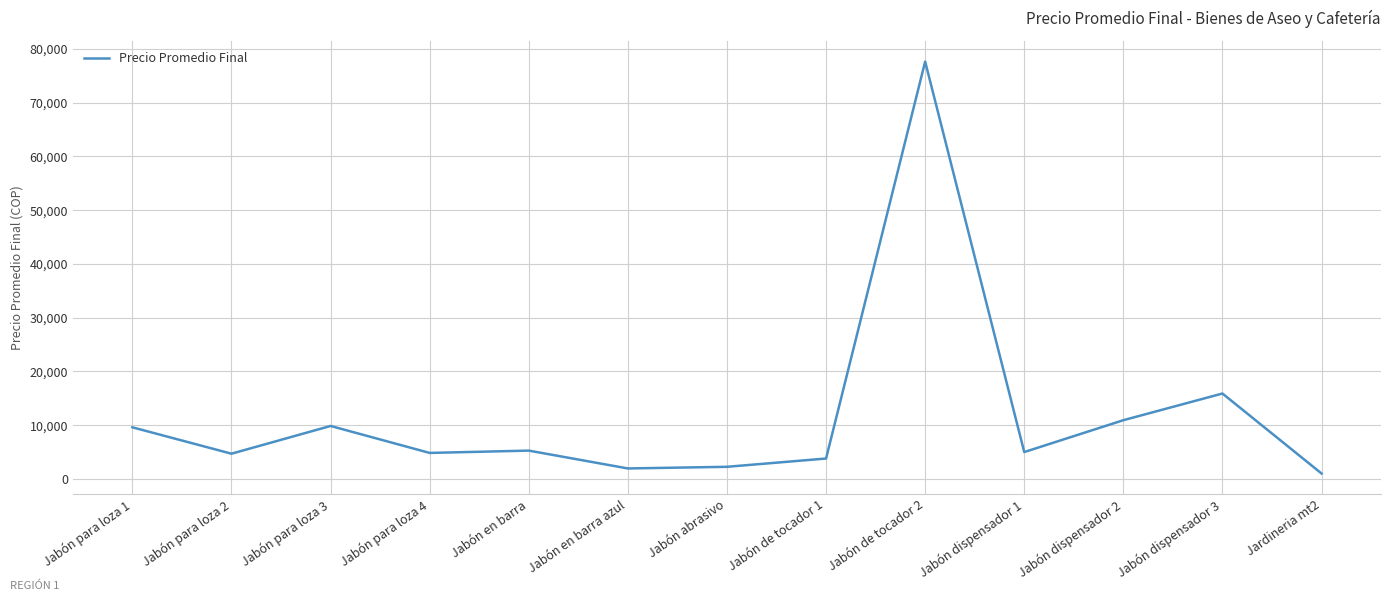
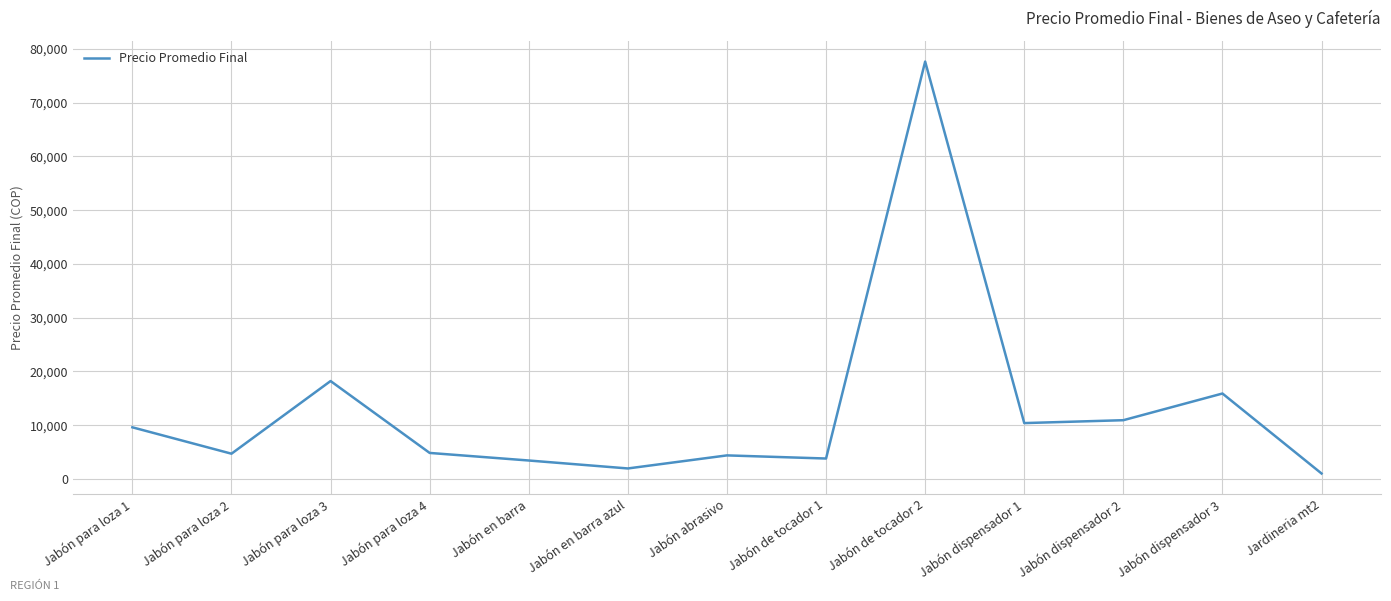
  {
    "Jabón para loza 1": "10,000",
    "Jabón para loza 2": "5,000",
-   "Jabón para loza 3": "10,000",
+   "Jabón para loza 3": "18,000",
    "Jabón para loza 4": "5,000",
-   "Jabón en barra": "5,000",
+   "Jabón en barra": "3,000",
    "Jabón en barra azul": "2,000",
-   "Jabón abrasivo": "2,000",
+   "Jabón abrasivo": "4,000",
    "Jabón de tocador 1": "4,000",
    "Jabón de tocador 2": "78,000",
-   "Jabón dispensador 1": "5,000",
+   "Jabón dispensador 1": "10,000",
    "Jabón dispensador 2": "11,000",
    "Jabón dispensador 3": "16,000",
    "Jardineria mt2": "1,000"
  }
